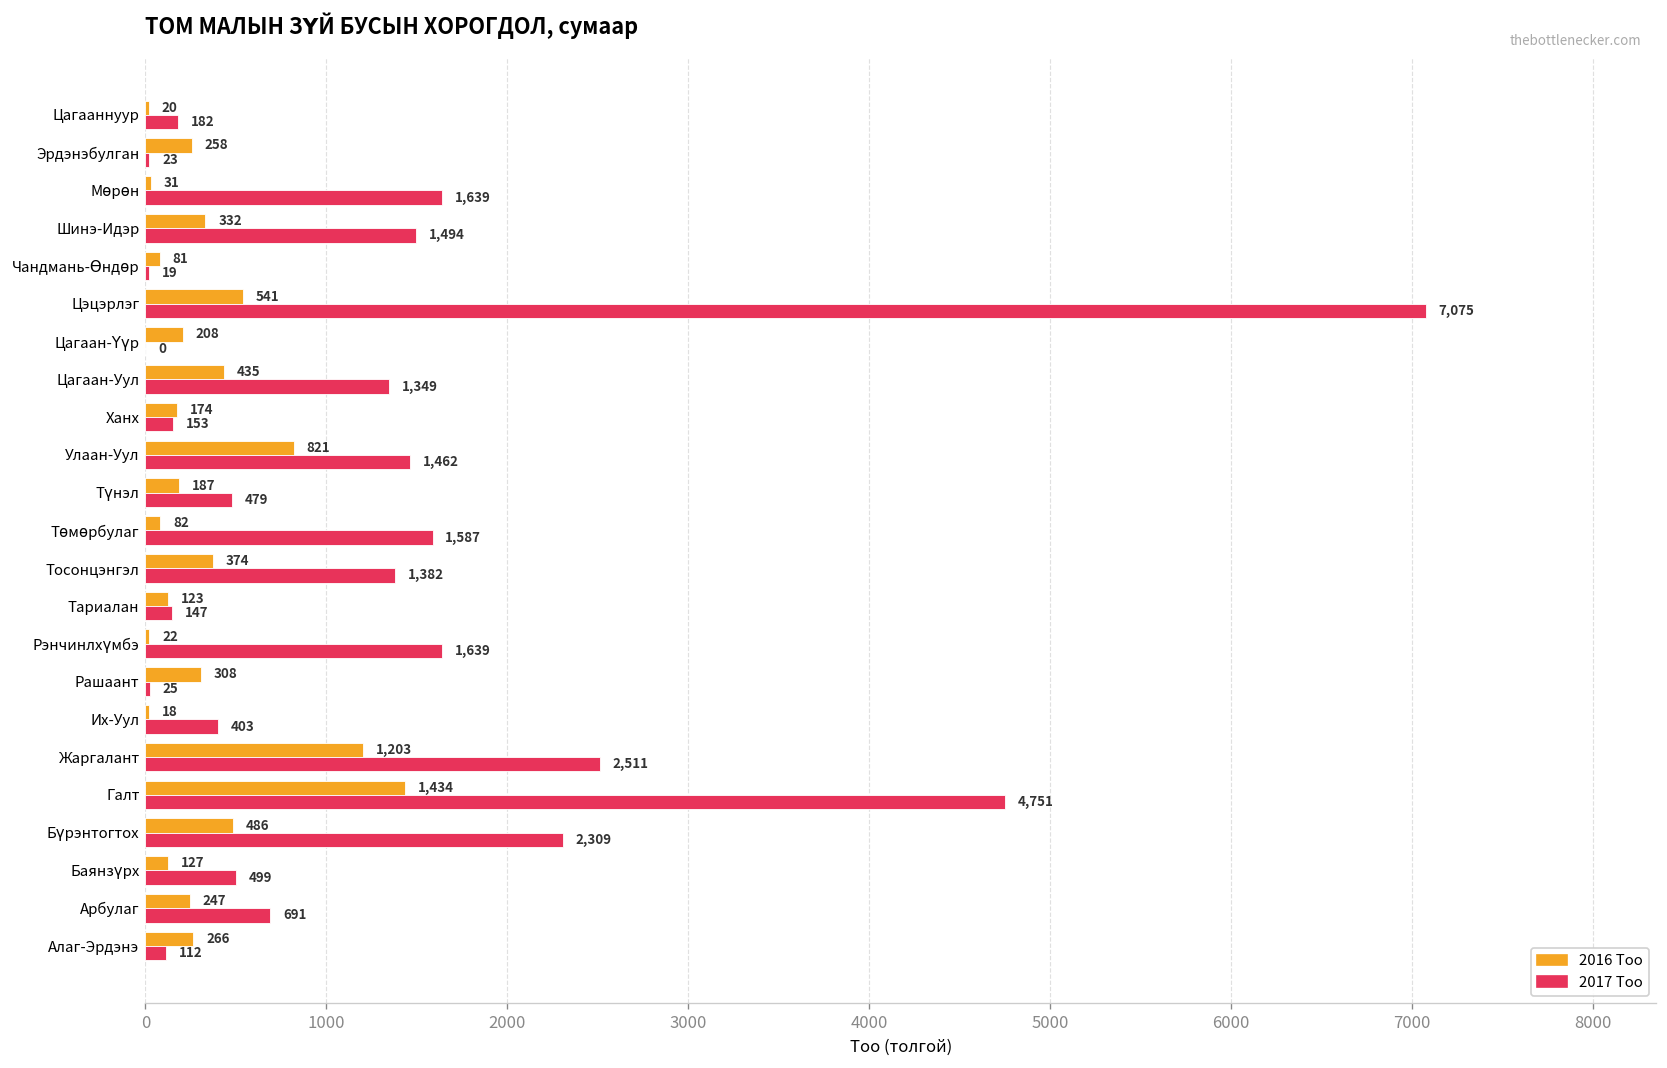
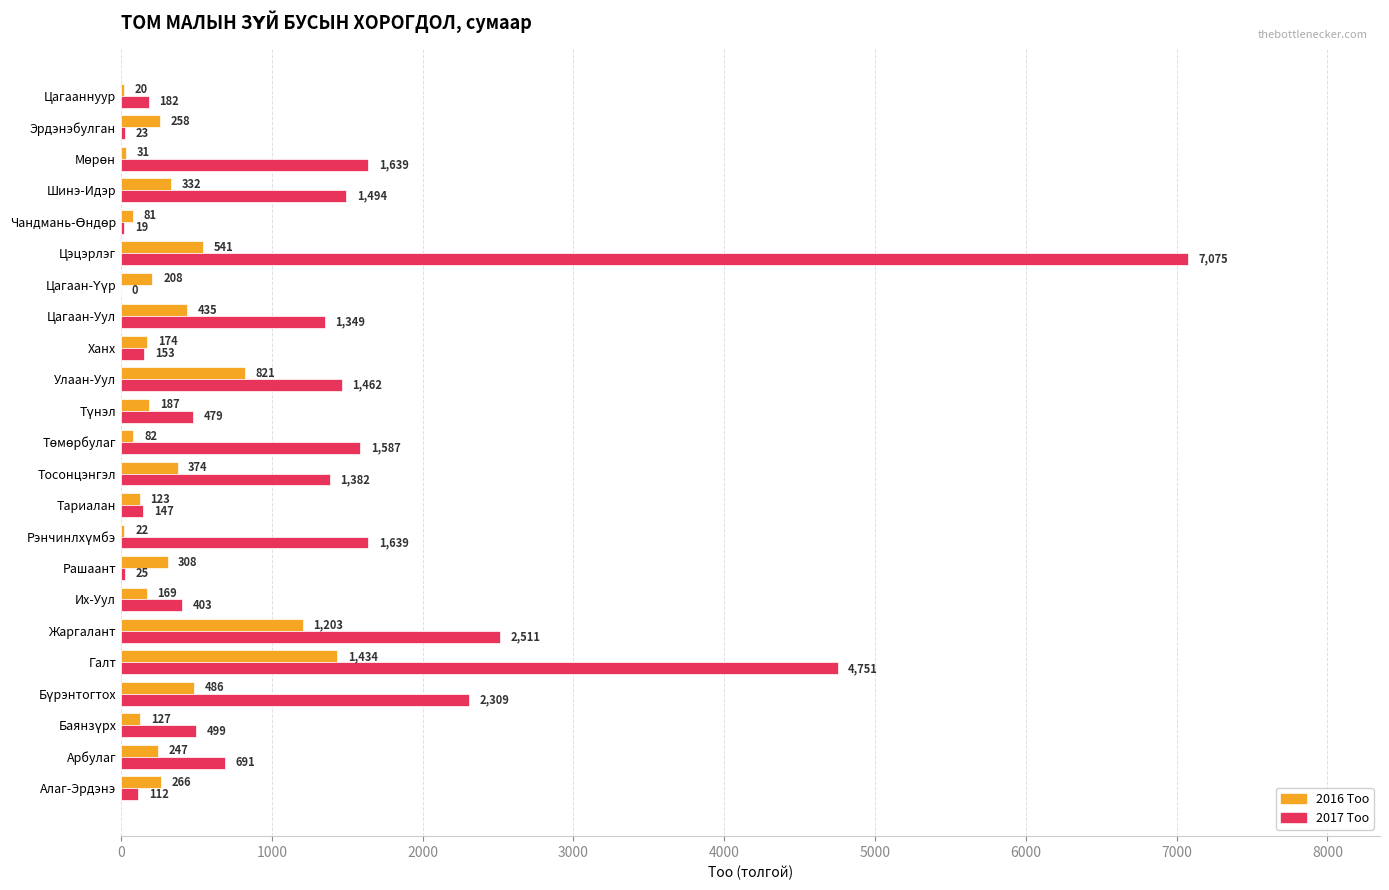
  {
    "2016 Тоо": {
      "Цагааннуур": "20",
      "Эрдэнэбулган": "258",
      "Мөрөн": "31",
      "Шинэ-Идэр": "332",
      "Чандмань-Өндөр": "81",
      "Цэцэрлэг": "541",
      "Цагаан-Үүр": "208",
      "Цагаан-Уул": "435",
      "Ханх": "174",
      "Улаан-Уул": "821",
      "Түнэл": "187",
      "Төмөрбулаг": "82",
      "Тосонцэнгэл": "374",
      "Тариалан": "123",
      "Рэнчинлхүмбэ": "22",
      "Рашаант": "308",
-     "Их-Уул": "18",
+     "Их-Уул": "169",
      "Жаргалант": "1,203",
      "Галт": "1,434",
      "Бүрэнтогтох": "486",
      "Баянзүрх": "127",
      "Арбулаг": "247",
      "Алаг-Эрдэнэ": "266"
    },
    "2017 Тоо": {
      "Цагааннуур": "182",
      "Эрдэнэбулган": "23",
      "Мөрөн": "1,639",
      "Шинэ-Идэр": "1,494",
      "Чандмань-Өндөр": "19",
      "Цэцэрлэг": "7,075",
      "Цагаан-Үүр": "0",
      "Цагаан-Уул": "1,349",
      "Ханх": "153",
      "Улаан-Уул": "1,462",
      "Түнэл": "479",
      "Төмөрбулаг": "1,587",
      "Тосонцэнгэл": "1,382",
      "Тариалан": "147",
      "Рэнчинлхүмбэ": "1,639",
      "Рашаант": "25",
      "Их-Уул": "403",
      "Жаргалант": "2,511",
      "Галт": "4,751",
      "Бүрэнтогтох": "2,309",
      "Баянзүрх": "499",
      "Арбулаг": "691",
      "Алаг-Эрдэнэ": "112"
    }
  }
